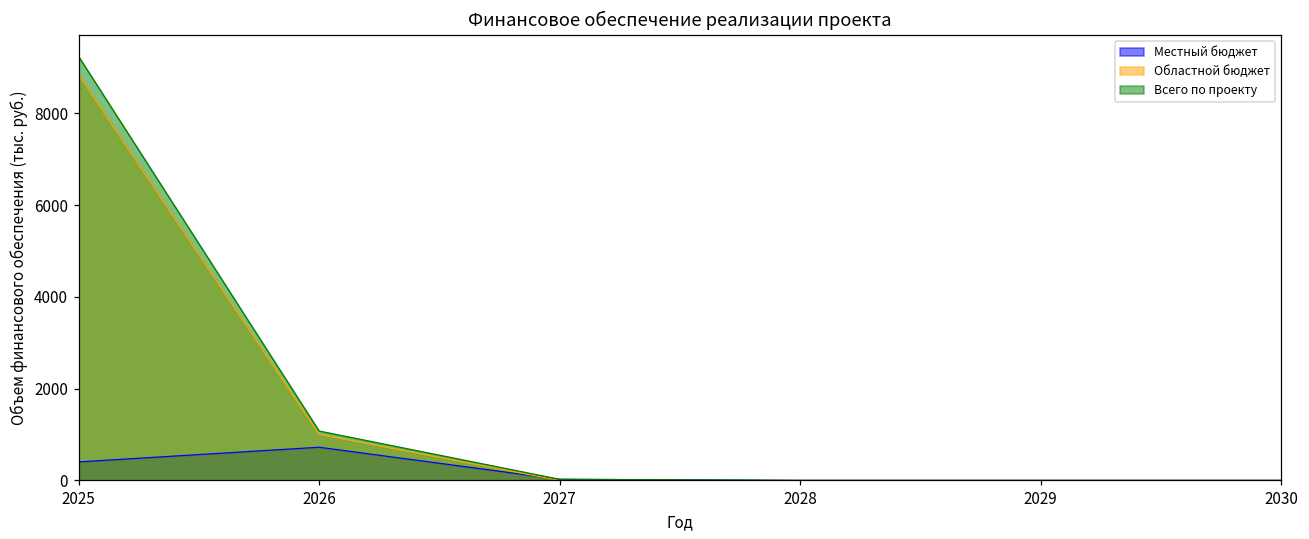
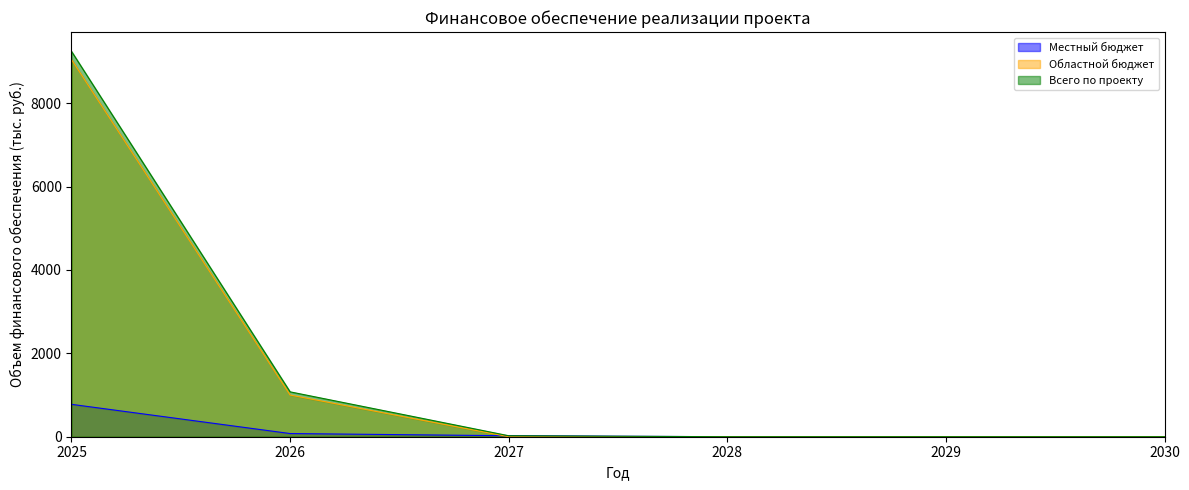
  {
    "Местный бюджет": {
-     "2025": 400,
-     "2026": 700
+     "2025": 800,
+     "2026": 100
    },
    "Областной бюджет": {
-     "2025": 8800,
+     "2025": 9000,
      "2026": 1000
    },
    "Всего по проекту": {
      "2025": 9200,
      "2026": 1100
    }
  }
